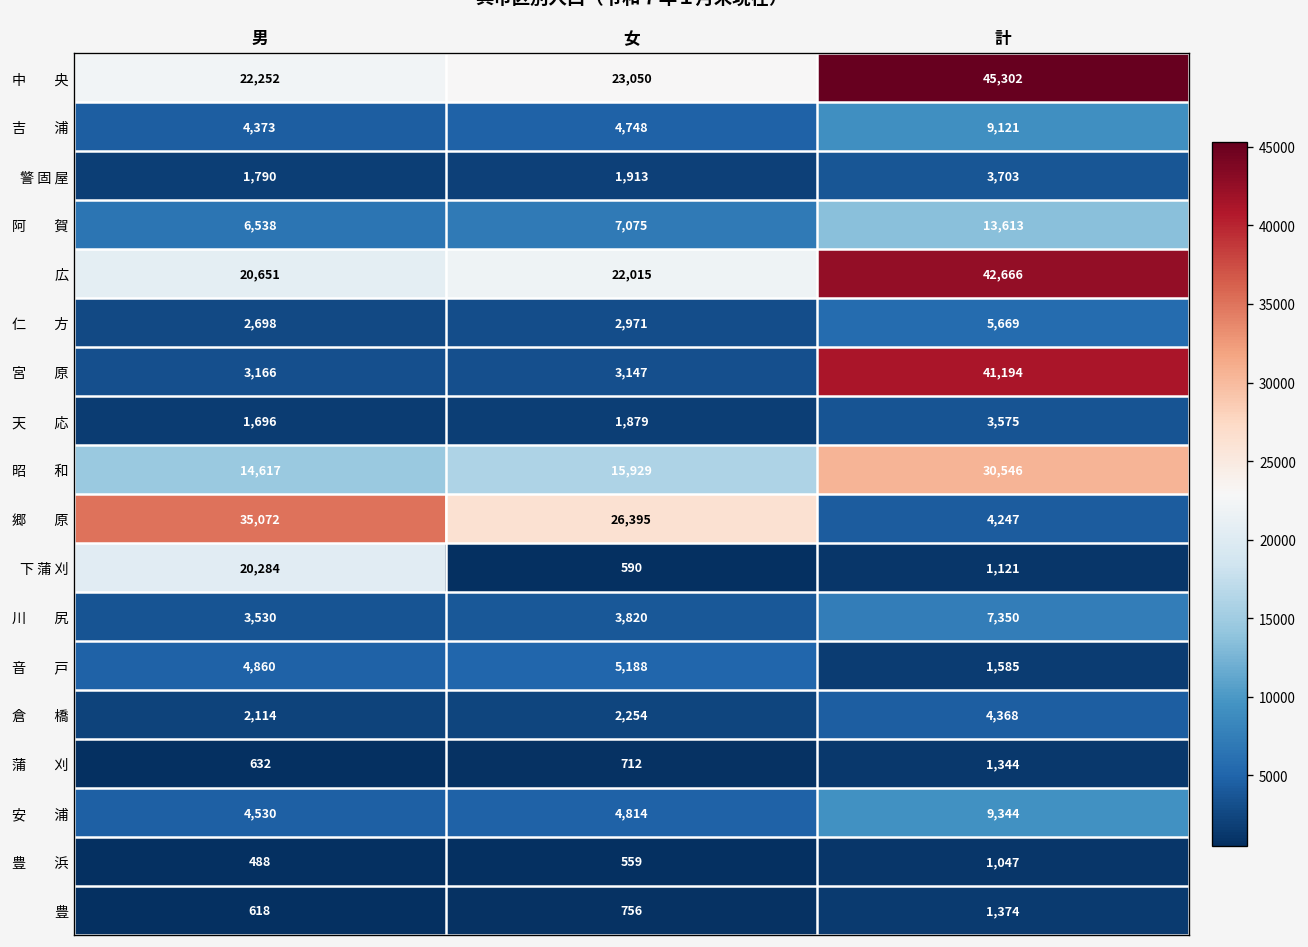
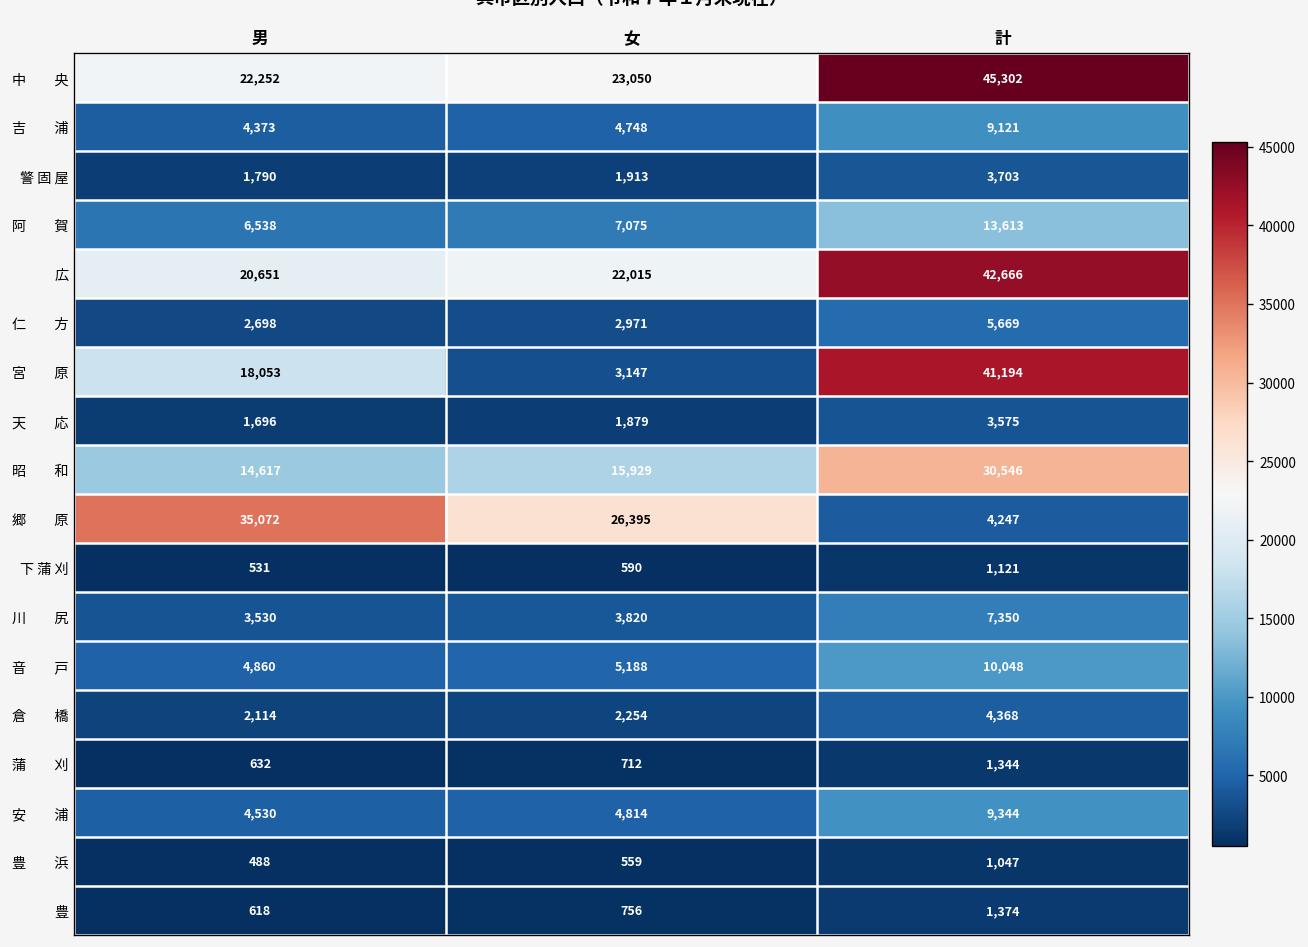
  {
    "中 央": {
      "男": "22,252",
      "女": "23,050",
      "計": "45,302"
    },
    "吉 浦": {
      "男": "4,373",
      "女": "4,748",
      "計": "9,121"
    },
    "警 固 屋": {
      "男": "1,790",
      "女": "1,913",
      "計": "3,703"
    },
    "阿 賀": {
      "男": "6,538",
      "女": "7,075",
      "計": "13,613"
    },
    "広": {
      "男": "20,651",
      "女": "22,015",
      "計": "42,666"
    },
    "仁 方": {
      "男": "2,698",
      "女": "2,971",
      "計": "5,669"
    },
    "宮 原": {
-     "男": "3,166",
+     "男": "18,053",
      "女": "3,147",
      "計": "41,194"
    },
    "天 応": {
      "男": "1,696",
      "女": "1,879",
      "計": "3,575"
    },
    "昭 和": {
      "男": "14,617",
      "女": "15,929",
      "計": "30,546"
    },
    "郷 原": {
      "男": "35,072",
      "女": "26,395",
      "計": "4,247"
    },
    "下 蒲 刈": {
-     "男": "20,284",
+     "男": "531",
      "女": "590",
      "計": "1,121"
    },
    "川 尻": {
      "男": "3,530",
      "女": "3,820",
      "計": "7,350"
    },
    "音 戸": {
      "男": "4,860",
      "女": "5,188",
-     "計": "1,585"
+     "計": "10,048"
    },
    "倉 橋": {
      "男": "2,114",
      "女": "2,254",
      "計": "4,368"
    },
    "蒲 刈": {
      "男": "632",
      "女": "712",
      "計": "1,344"
    },
    "安 浦": {
      "男": "4,530",
      "女": "4,814",
      "計": "9,344"
    },
    "豊 浜": {
      "男": "488",
      "女": "559",
      "計": "1,047"
    },
    "豊": {
      "男": "618",
      "女": "756",
      "計": "1,374"
    }
  }
